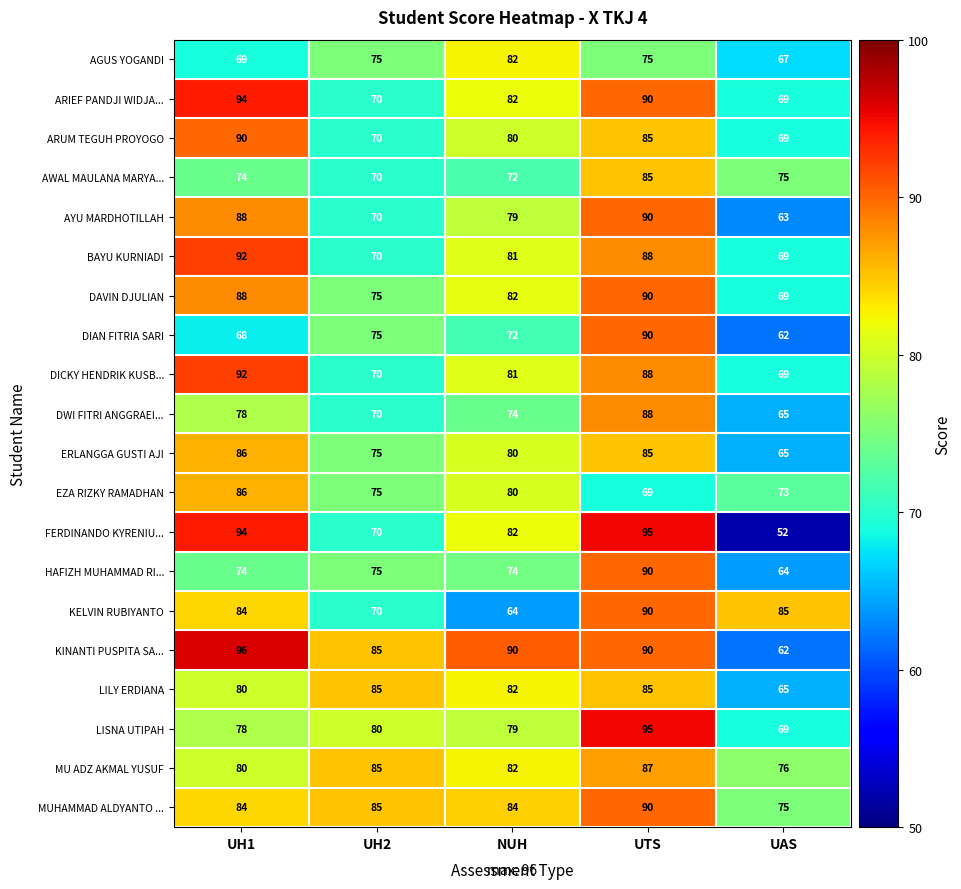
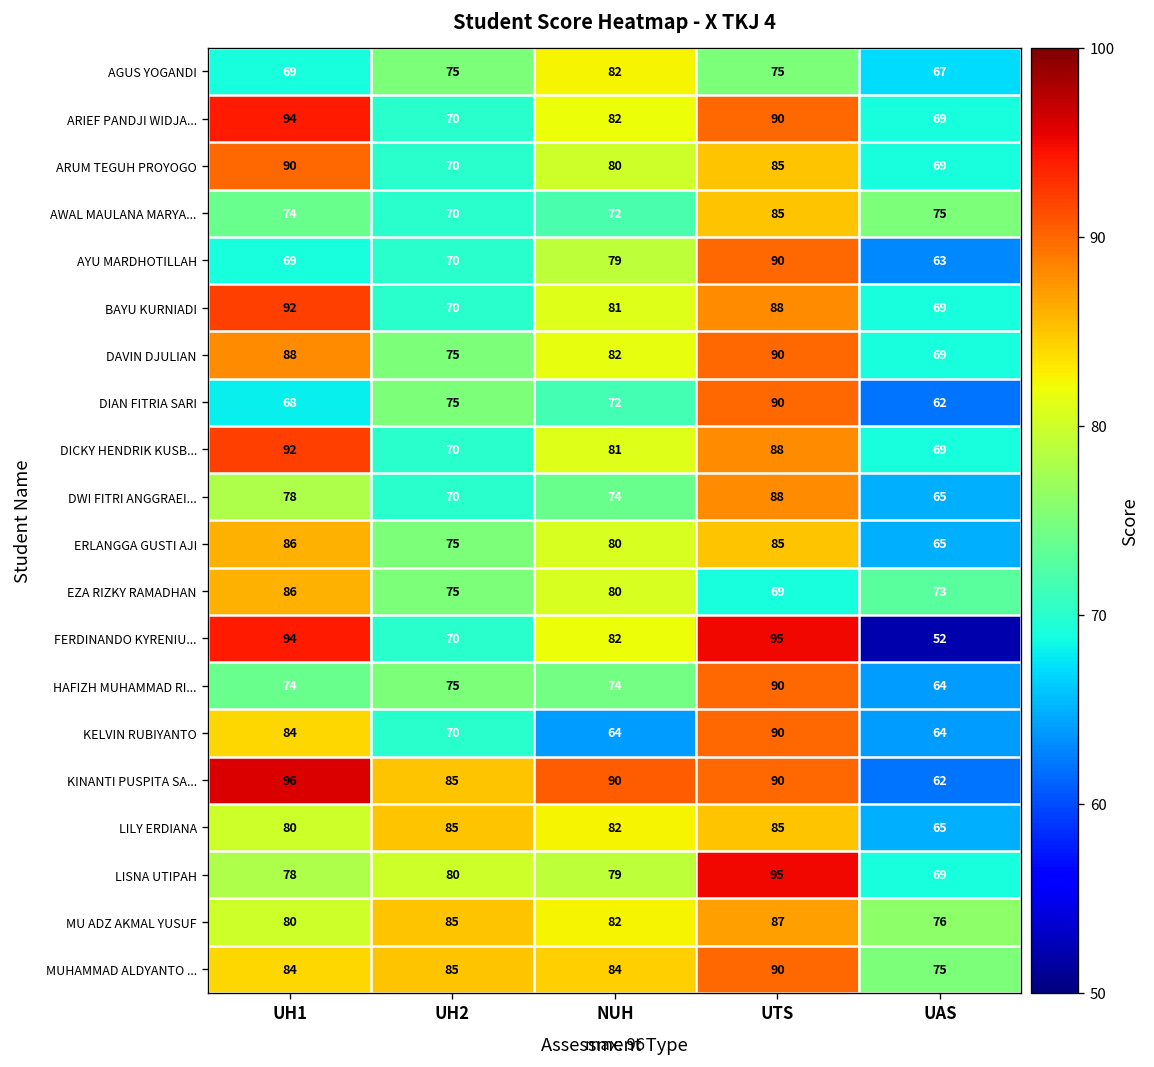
  {
    "AGUS YOGANDI": {
      "UH1": 69,
      "UH2": 75,
      "NUH": 82,
      "UTS": 75,
      "UAS": 67
    },
    "ARIEF PANDJI WIDJA...": {
      "UH1": 94,
      "UH2": 70,
      "NUH": 82,
      "UTS": 90,
      "UAS": 69
    },
    "ARUM TEGUH PROYOGO": {
      "UH1": 90,
      "UH2": 70,
      "NUH": 80,
      "UTS": 85,
      "UAS": 69
    },
    "AWAL MAULANA MARYA...": {
      "UH1": 74,
      "UH2": 70,
      "NUH": 72,
      "UTS": 85,
      "UAS": 75
    },
    "AYU MARDHOTILLAH": {
-     "UH1": 88,
+     "UH1": 69,
      "UH2": 70,
      "NUH": 79,
      "UTS": 90,
      "UAS": 63
    },
    "BAYU KURNIADI": {
      "UH1": 92,
      "UH2": 70,
      "NUH": 81,
      "UTS": 88,
      "UAS": 69
    },
    "DAVIN DJULIAN": {
      "UH1": 88,
      "UH2": 75,
      "NUH": 82,
      "UTS": 90,
      "UAS": 69
    },
    "DIAN FITRIA SARI": {
      "UH1": 68,
      "UH2": 75,
      "NUH": 72,
      "UTS": 90,
      "UAS": 62
    },
    "DICKY HENDRIK KUSB...": {
      "UH1": 92,
      "UH2": 70,
      "NUH": 81,
      "UTS": 88,
      "UAS": 69
    },
    "DWI FITRI ANGGRAEI...": {
      "UH1": 78,
      "UH2": 70,
      "NUH": 74,
      "UTS": 88,
      "UAS": 65
    },
    "ERLANGGA GUSTI AJI": {
      "UH1": 86,
      "UH2": 75,
      "NUH": 80,
      "UTS": 85,
      "UAS": 65
    },
    "EZA RIZKY RAMADHAN": {
      "UH1": 86,
      "UH2": 75,
      "NUH": 80,
      "UTS": 69,
      "UAS": 73
    },
    "FERDINANDO KYRENIU...": {
      "UH1": 94,
      "UH2": 70,
      "NUH": 82,
      "UTS": 95,
      "UAS": 52
    },
    "HAFIZH MUHAMMAD RI...": {
      "UH1": 74,
      "UH2": 75,
      "NUH": 74,
      "UTS": 90,
      "UAS": 64
    },
    "KELVIN RUBIYANTO": {
      "UH1": 84,
      "UH2": 70,
      "NUH": 64,
      "UTS": 90,
-     "UAS": 85
+     "UAS": 64
    },
    "KINANTI PUSPITA SA...": {
      "UH1": 96,
      "UH2": 85,
      "NUH": 90,
      "UTS": 90,
      "UAS": 62
    },
    "LILY ERDIANA": {
      "UH1": 80,
      "UH2": 85,
      "NUH": 82,
      "UTS": 85,
      "UAS": 65
    },
    "LISNA UTIPAH": {
      "UH1": 78,
      "UH2": 80,
      "NUH": 79,
      "UTS": 95,
      "UAS": 69
    },
    "MU ADZ AKMAL YUSUF": {
      "UH1": 80,
      "UH2": 85,
      "NUH": 82,
      "UTS": 87,
      "UAS": 76
    },
    "MUHAMMAD ALDYANTO ...": {
      "UH1": 84,
      "UH2": 85,
      "NUH": 84,
      "UTS": 90,
      "UAS": 75
    }
  }
